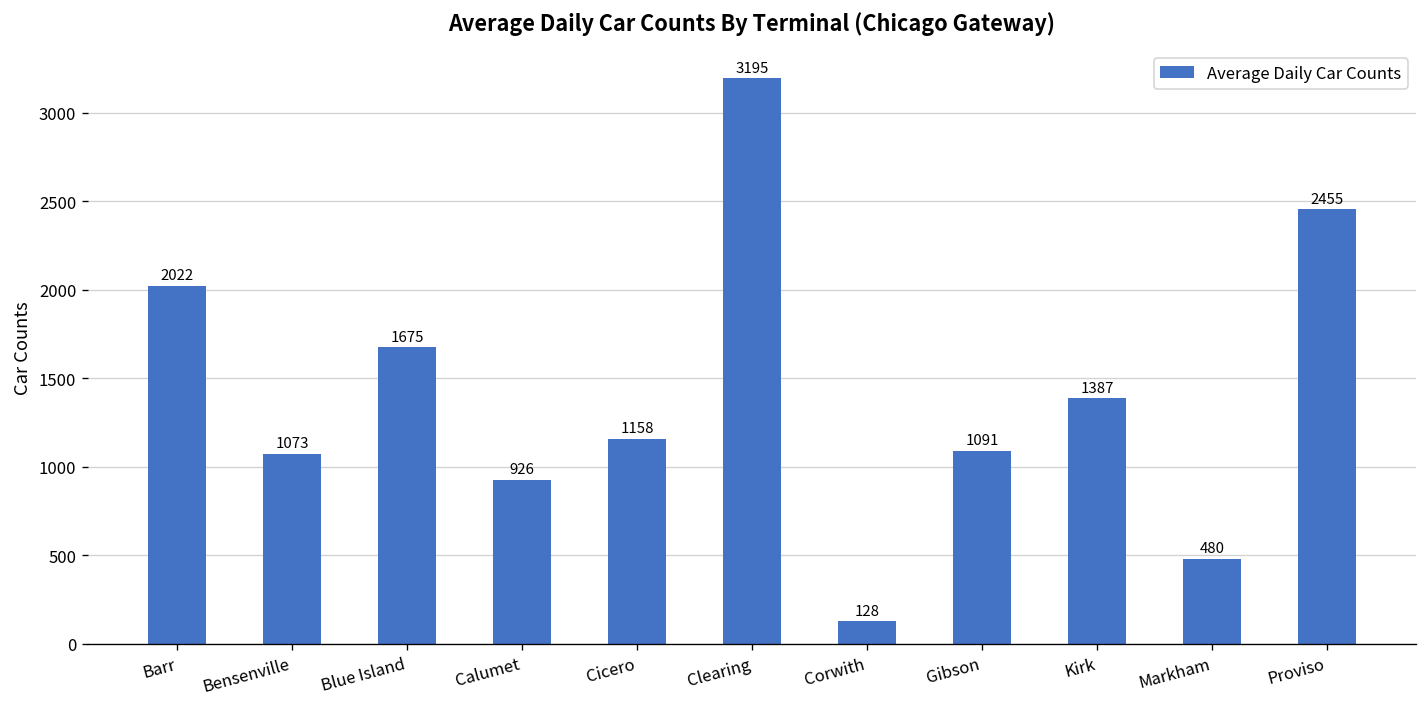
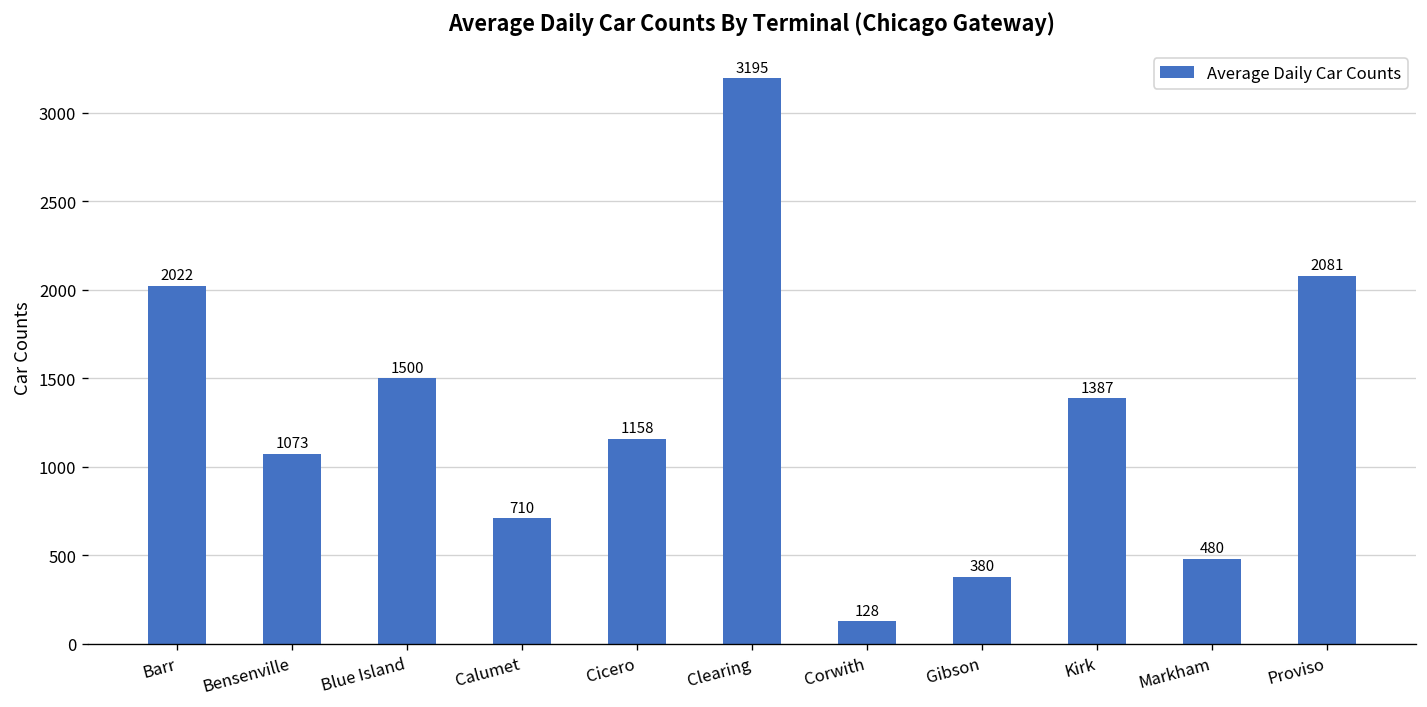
  {
    "Barr": 2022,
    "Bensenville": 1073,
-   "Blue Island": 1675,
-   "Calumet": 926,
+   "Blue Island": 1500,
+   "Calumet": 710,
    "Cicero": 1158,
    "Clearing": 3195,
    "Corwith": 128,
-   "Gibson": 1091,
+   "Gibson": 380,
    "Kirk": 1387,
    "Markham": 480,
-   "Proviso": 2455
+   "Proviso": 2081
  }
